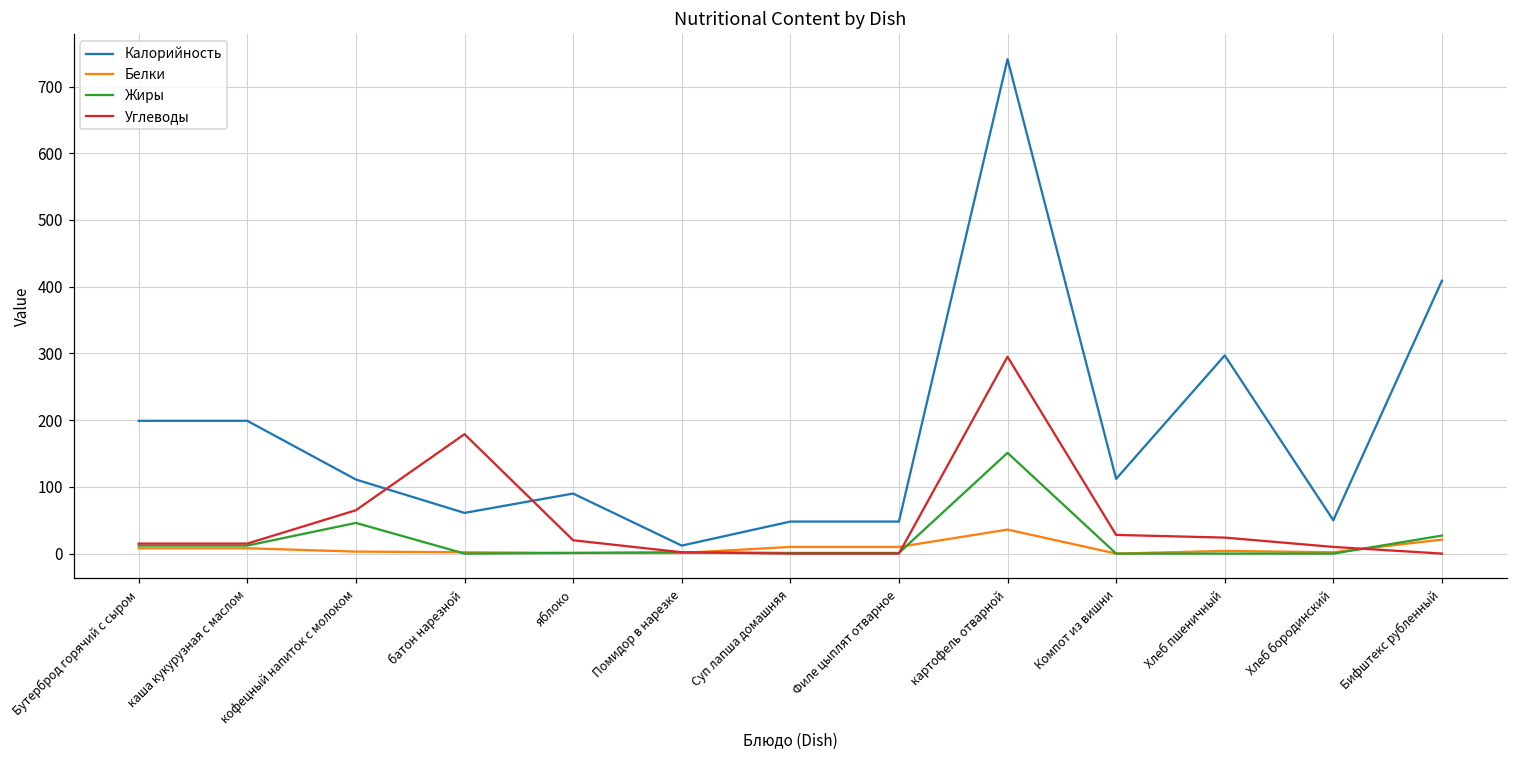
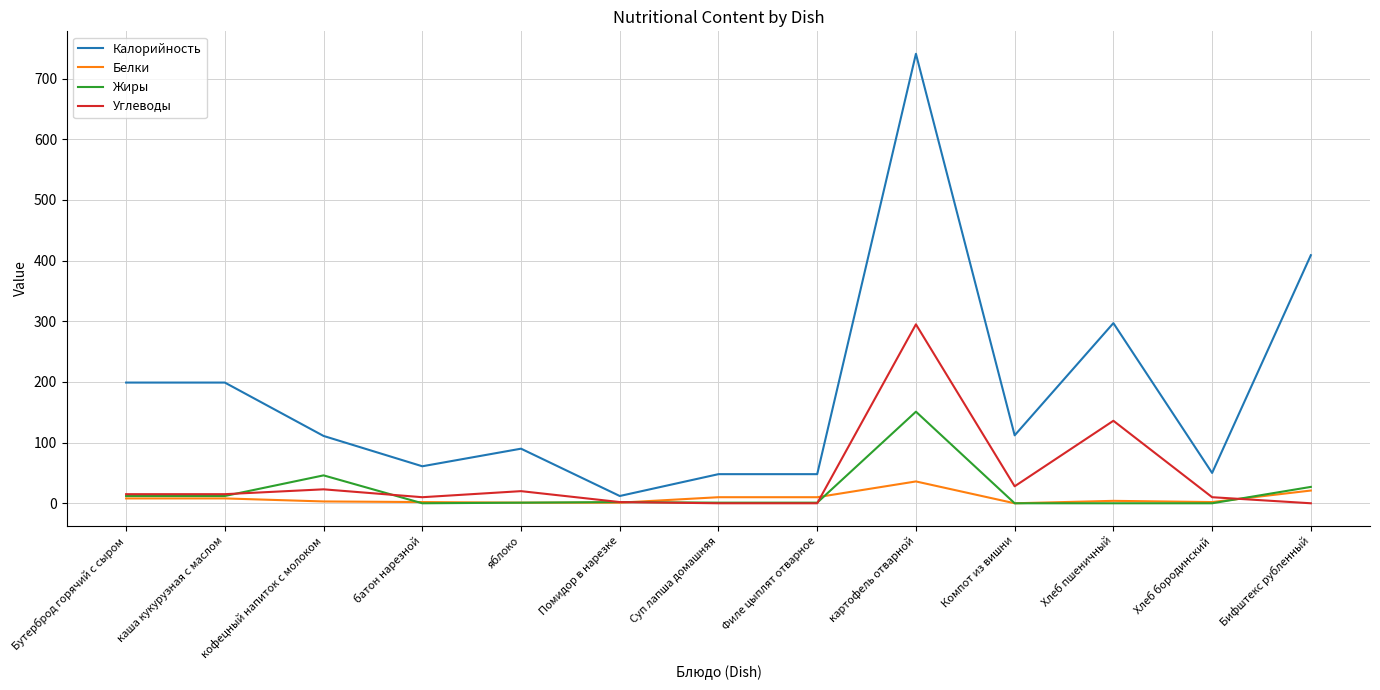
  {
    "Калорийность": {
      "Бутерброд горячий с сыром": 200,
      "каша кукурузная с маслом": 200,
      "кофецный напиток с молоком": 110,
      "батон нарезной": 60,
      "яблоко": 90,
      "Помидор в нарезке": 10,
      "Суп лапша домашняя": 50,
      "Филе цыплят отварное": 50,
      "картофель отварной": 740,
      "Компот из вишни": 110,
      "Хлеб пшеничный": 300,
      "Хлеб бородинский": 50,
      "Бифштекс рубленный": 410
    },
    "Белки": {
      "кофецный напиток с молоком": 0,
      "Суп лапша домашняя": 10,
      "Филе цыплят отварное": 10,
      "картофель отварной": 40,
      "Бифштекс рубленный": 20
    },
    "Жиры": {
      "кофецный напиток с молоком": 50,
      "картофель отварной": 150,
      "Бифштекс рубленный": 30
    },
    "Углеводы": {
-     "кофецный напиток с молоком": 70,
-     "батон нарезной": 180,
+     "кофецный напиток с молоком": 20,
+     "батон нарезной": 10,
      "яблоко": 20,
      "картофель отварной": 300,
      "Компот из вишни": 30,
-     "Хлеб пшеничный": 20,
+     "Хлеб пшеничный": 140,
      "Хлеб бородинский": 10,
      "Бифштекс рубленный": 0
    }
  }
